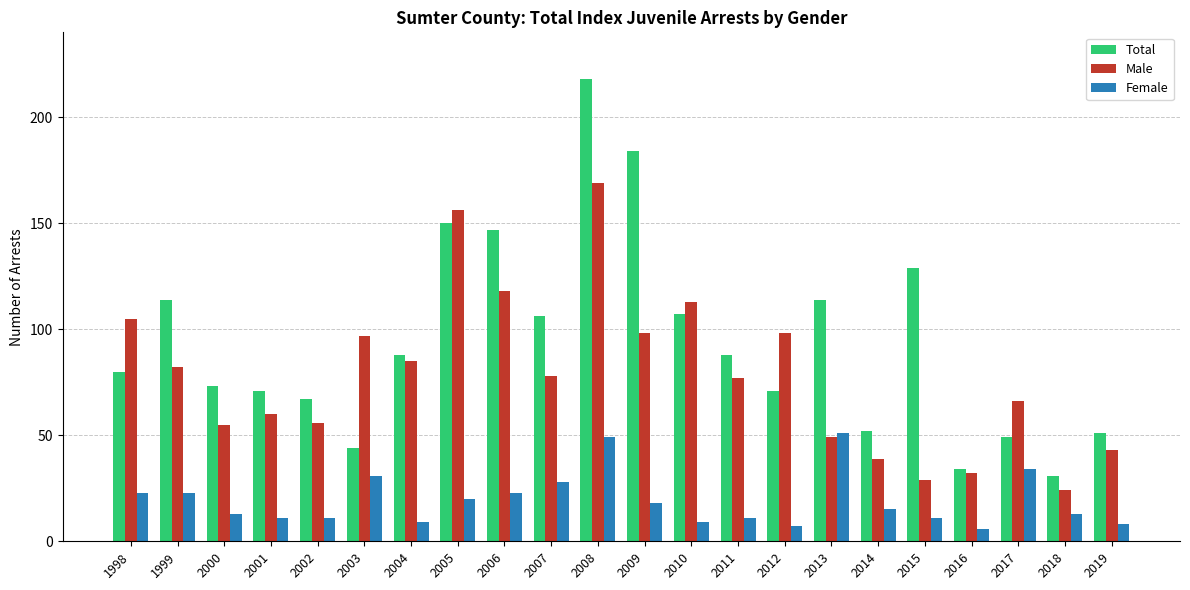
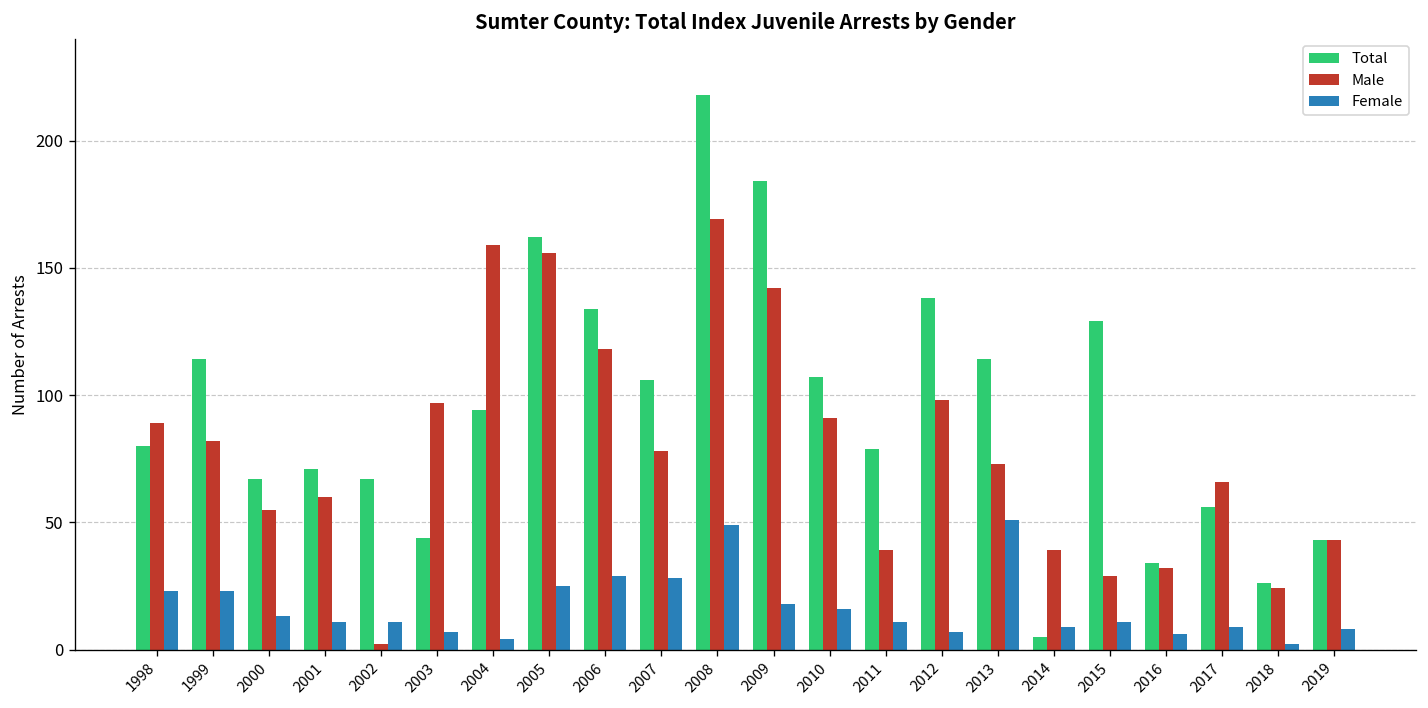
  {
    "Total": {
      "1998": 80,
      "1999": 114,
-     "2000": 73,
+     "2000": 67,
      "2001": 71,
      "2002": 67,
      "2003": 44,
-     "2004": 88,
-     "2005": 150,
-     "2006": 147,
+     "2004": 94,
+     "2005": 162,
+     "2006": 134,
      "2007": 106,
      "2008": 218,
      "2009": 184,
      "2010": 107,
-     "2011": 88,
-     "2012": 71,
+     "2011": 79,
+     "2012": 138,
      "2013": 114,
-     "2014": 52,
+     "2014": 5,
      "2015": 129,
      "2016": 34,
-     "2017": 49,
-     "2018": 31,
-     "2019": 51
+     "2017": 56,
+     "2018": 26,
+     "2019": 43
    },
    "Male": {
-     "1998": 105,
+     "1998": 89,
      "1999": 82,
      "2000": 55,
      "2001": 60,
-     "2002": 56,
+     "2002": 2,
      "2003": 97,
-     "2004": 85,
+     "2004": 159,
      "2005": 156,
      "2006": 118,
      "2007": 78,
      "2008": 169,
-     "2009": 98,
-     "2010": 113,
-     "2011": 77,
+     "2009": 142,
+     "2010": 91,
+     "2011": 39,
      "2012": 98,
-     "2013": 49,
+     "2013": 73,
      "2014": 39,
      "2015": 29,
      "2016": 32,
      "2017": 66,
      "2018": 24,
      "2019": 43
    },
    "Female": {
      "1998": 23,
      "1999": 23,
      "2000": 13,
      "2001": 11,
      "2002": 11,
-     "2003": 31,
-     "2004": 9,
-     "2005": 20,
-     "2006": 23,
+     "2003": 7,
+     "2004": 4,
+     "2005": 25,
+     "2006": 29,
      "2007": 28,
      "2008": 49,
      "2009": 18,
-     "2010": 9,
+     "2010": 16,
      "2011": 11,
      "2012": 7,
      "2013": 51,
-     "2014": 15,
+     "2014": 9,
      "2015": 11,
      "2016": 6,
-     "2017": 34,
-     "2018": 13,
+     "2017": 9,
+     "2018": 2,
      "2019": 8
    }
  }
